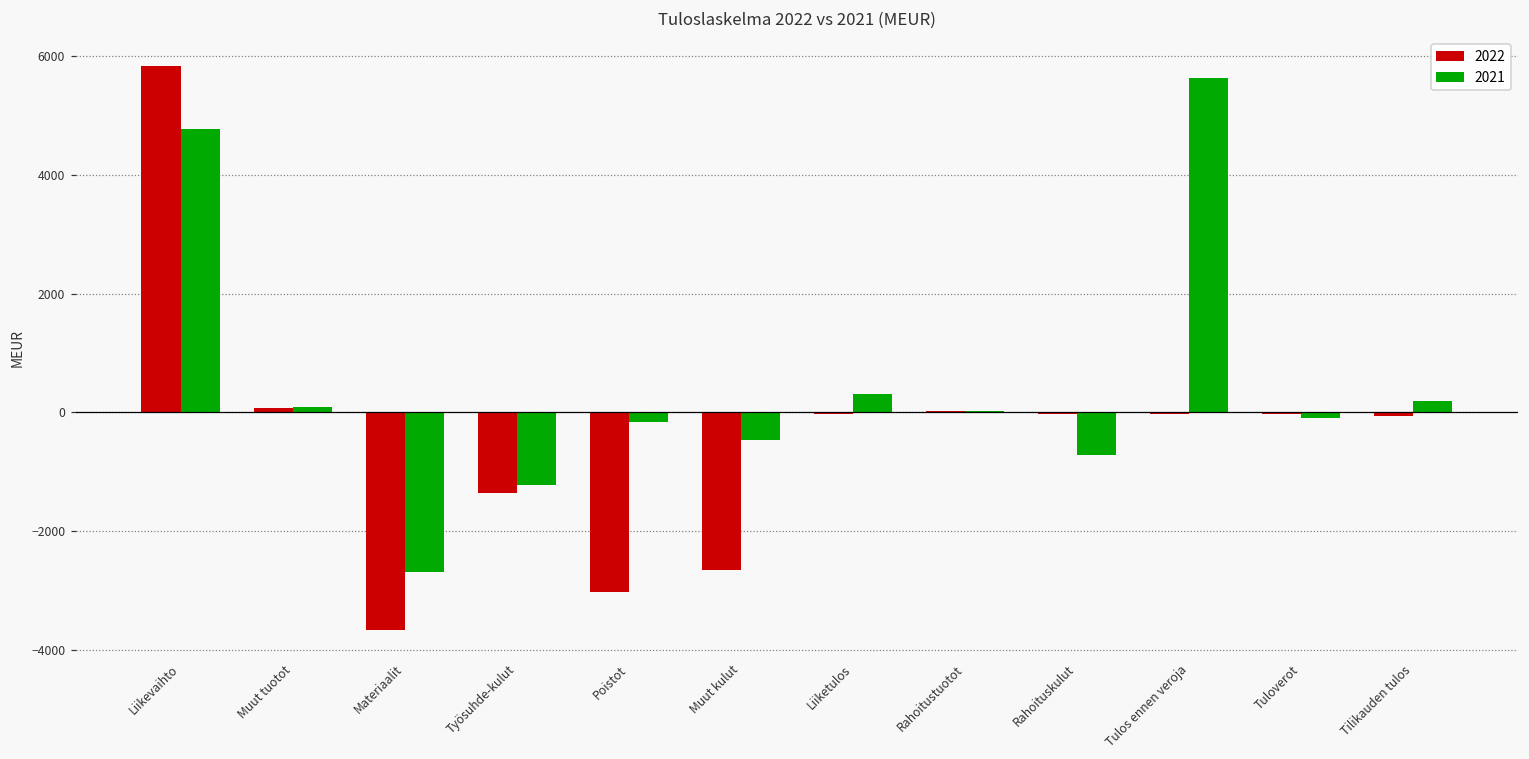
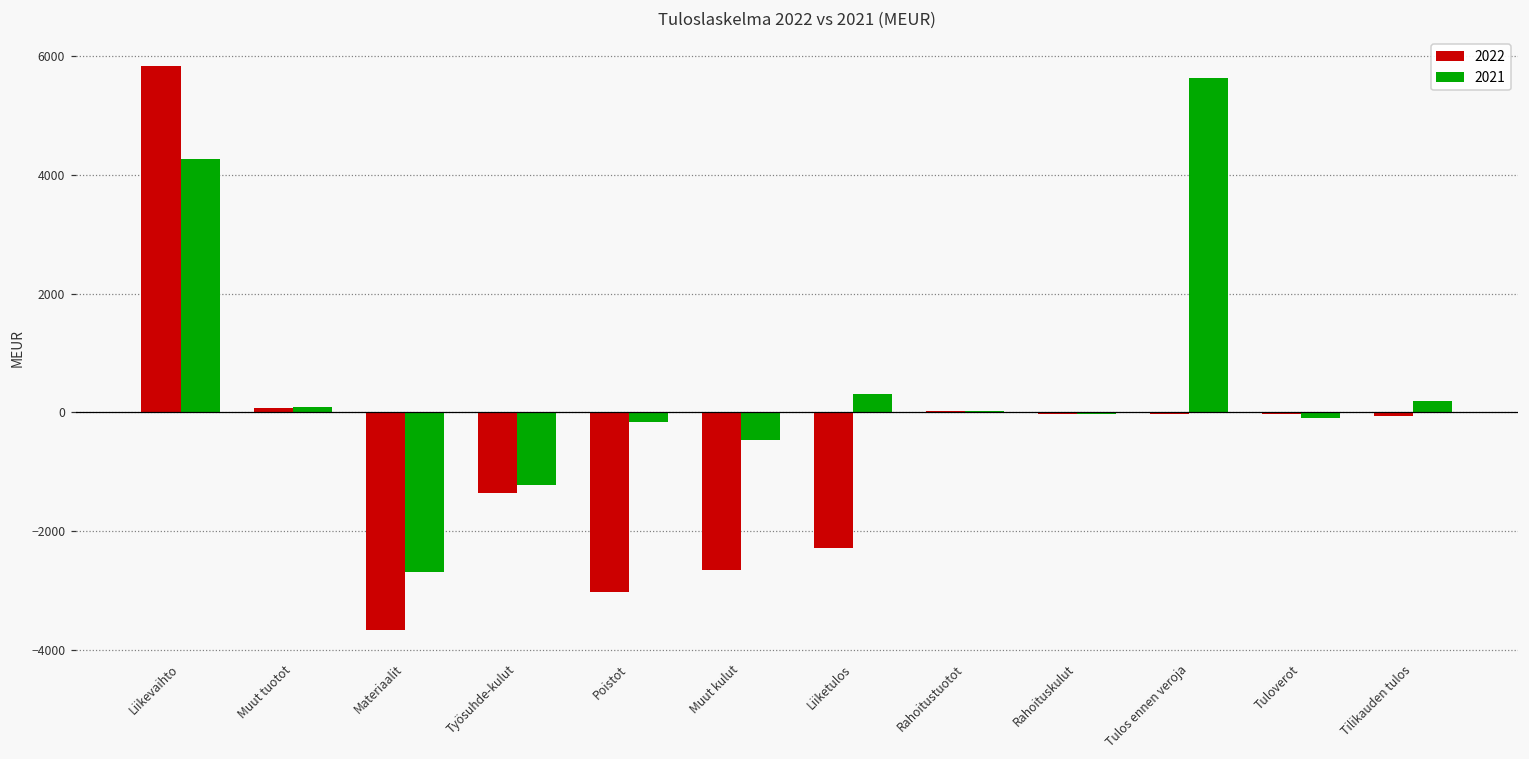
  {
    "2022": {
      "Liikevaihto": 5800,
      "Muut tuotot": 100,
      "Materiaalit": -3700,
      "Työsuhde-kulut": -1400,
      "Poistot": -3000,
      "Muut kulut": -2700,
-     "Liiketulos": 0,
+     "Liiketulos": -2300,
      "Tilikauden tulos": -100
    },
    "2021": {
-     "Liikevaihto": 4800,
+     "Liikevaihto": 4300,
      "Muut tuotot": 100,
      "Materiaalit": -2700,
      "Työsuhde-kulut": -1200,
      "Poistot": -200,
      "Muut kulut": -500,
      "Liiketulos": 300,
-     "Rahoituskulut": -700,
+     "Rahoituskulut": 0,
      "Tulos ennen veroja": 5600,
      "Tuloverot": -100,
      "Tilikauden tulos": 200
    }
  }
